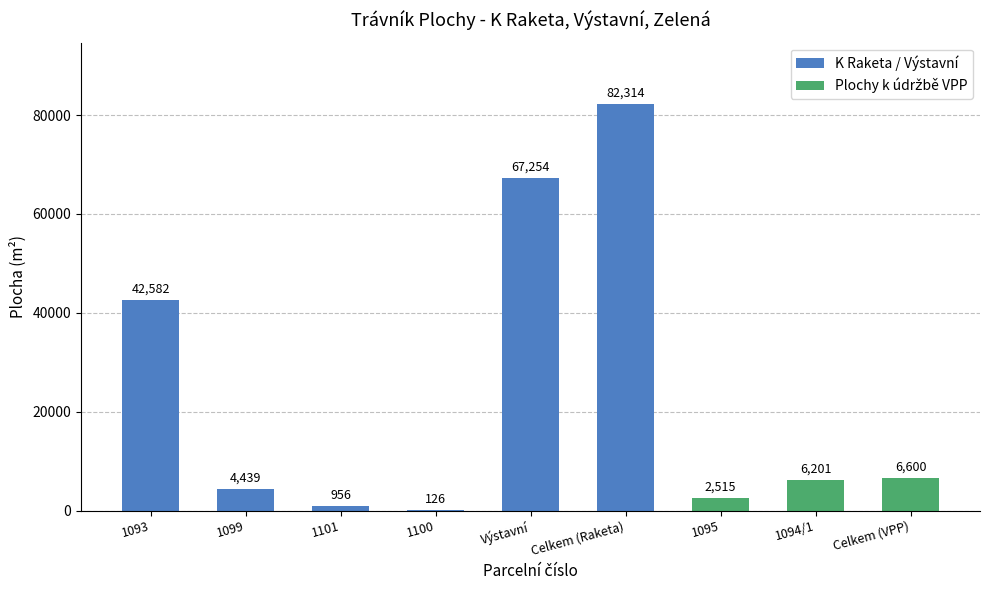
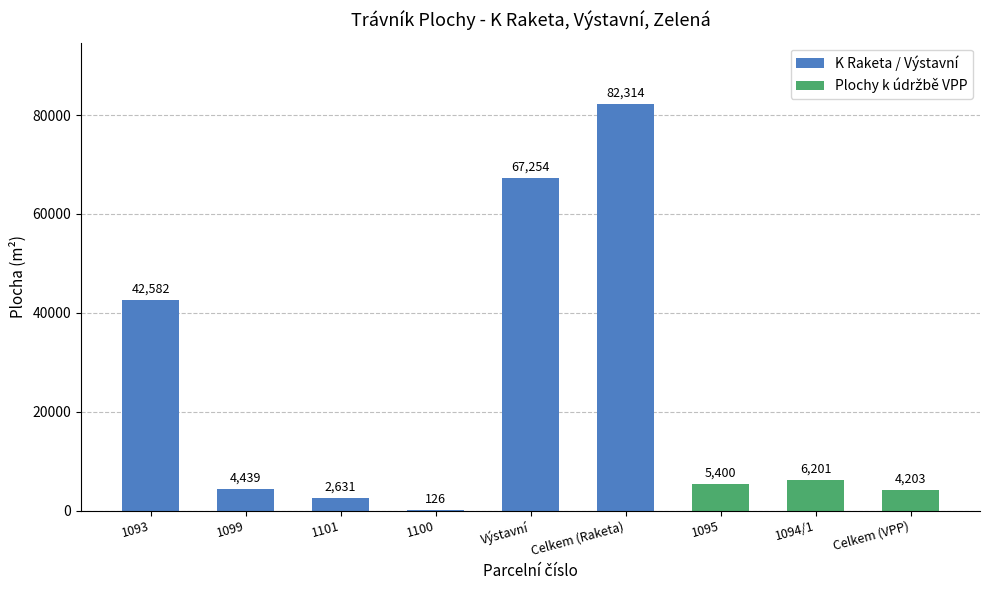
  {
    "1093": "42,582",
    "1099": "4,439",
-   "1101": "956",
+   "1101": "2,631",
    "1100": "126",
    "Výstavní": "67,254",
    "Celkem (Raketa)": "82,314",
-   "1095": "2,515",
+   "1095": "5,400",
    "1094/1": "6,201",
-   "Celkem (VPP)": "6,600"
+   "Celkem (VPP)": "4,203"
  }
